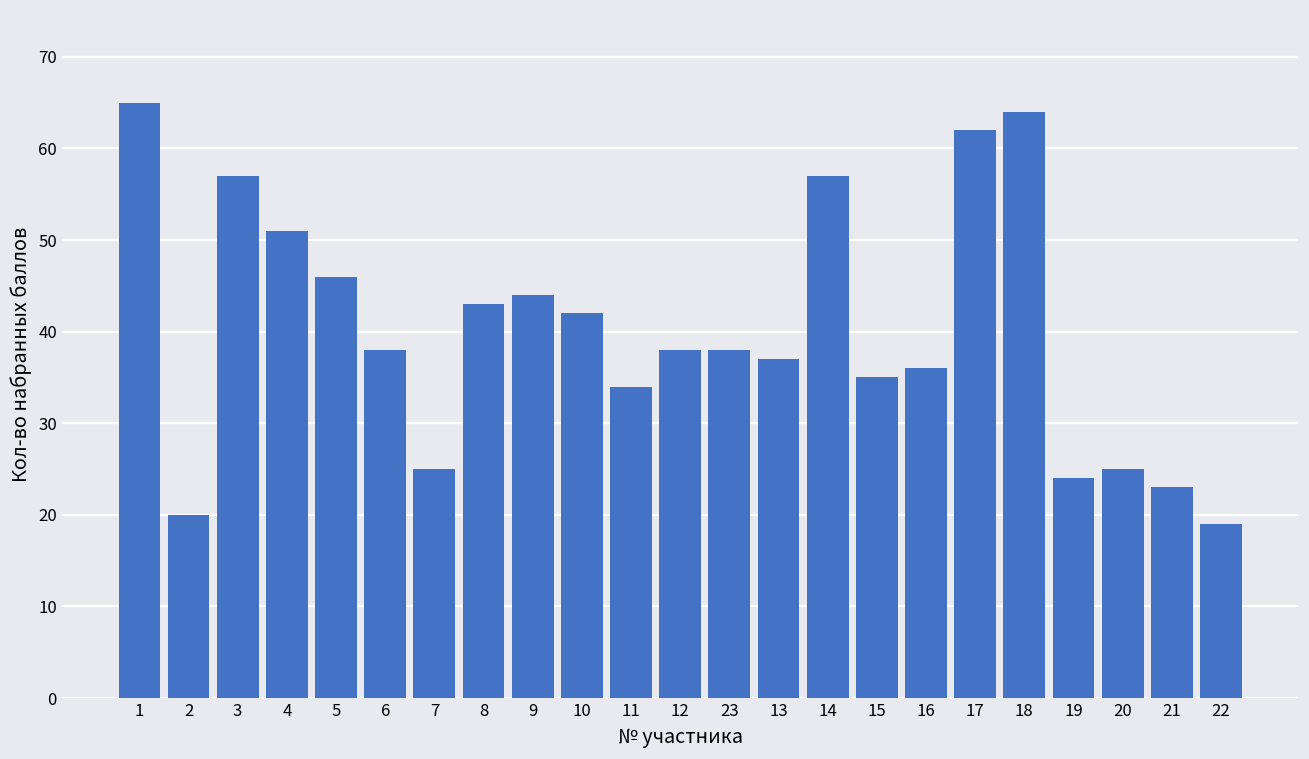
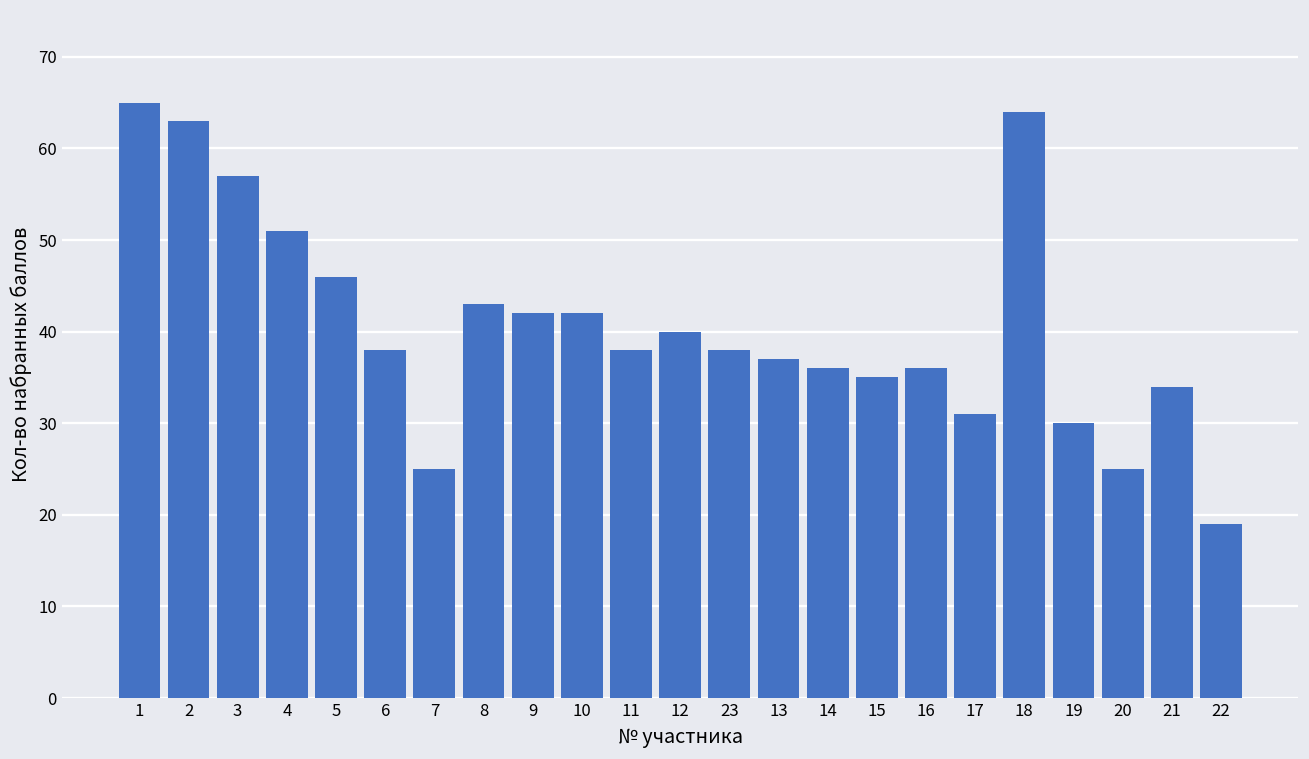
  {
    "1": 65,
-   "2": 20,
+   "2": 63,
    "3": 57,
    "4": 51,
    "5": 46,
    "6": 38,
    "7": 25,
    "8": 43,
-   "9": 44,
+   "9": 42,
    "10": 42,
-   "11": 34,
-   "12": 38,
+   "11": 38,
+   "12": 40,
    "23": 38,
    "13": 37,
-   "14": 57,
+   "14": 36,
    "15": 35,
    "16": 36,
-   "17": 62,
+   "17": 31,
    "18": 64,
-   "19": 24,
+   "19": 30,
    "20": 25,
-   "21": 23,
+   "21": 34,
    "22": 19
  }
